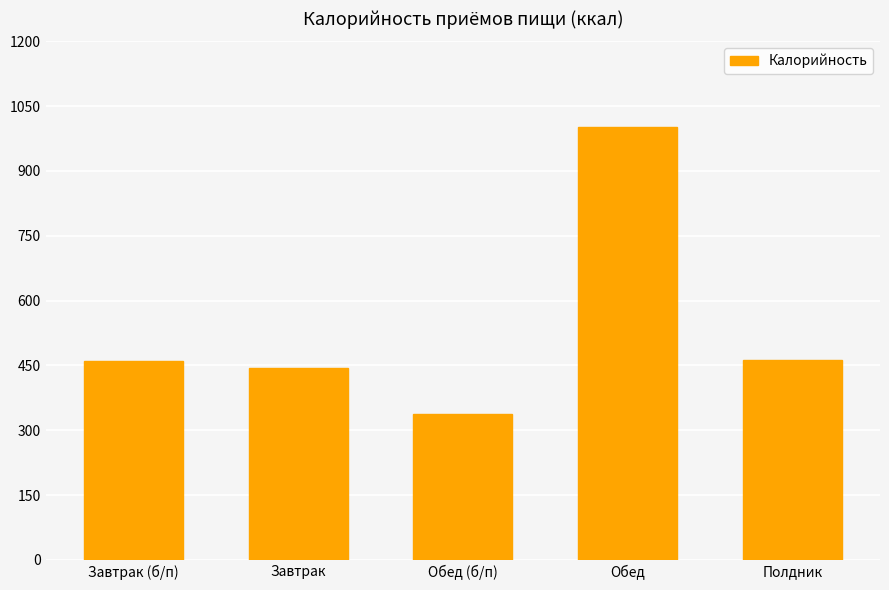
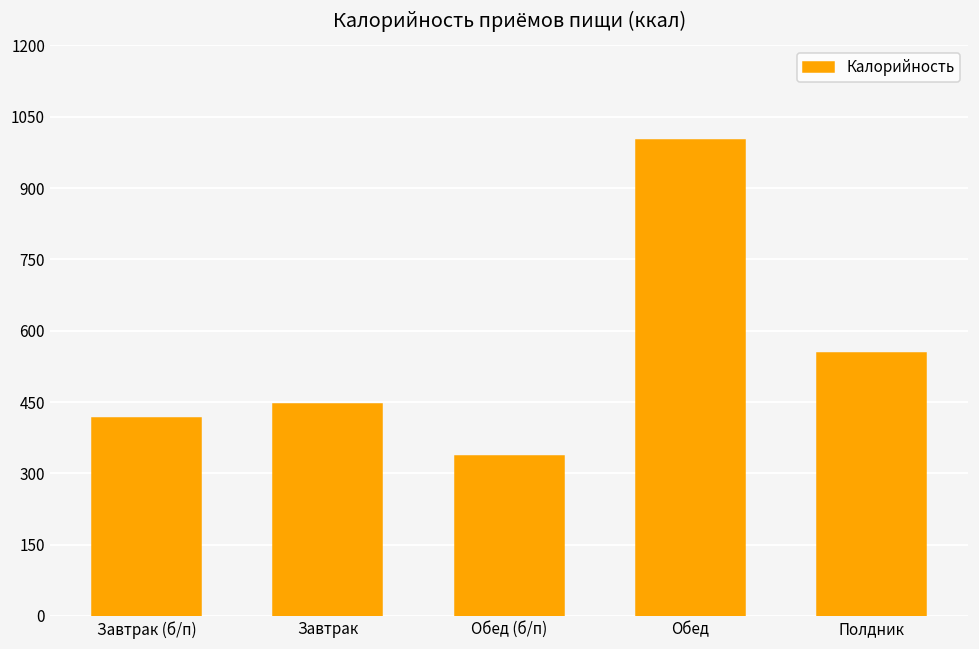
  {
-   "Завтрак (б/п)": 460,
+   "Завтрак (б/п)": 420,
    "Завтрак": 450,
    "Обед (б/п)": 340,
    "Обед": 1000,
-   "Полдник": 460
+   "Полдник": 550
  }
